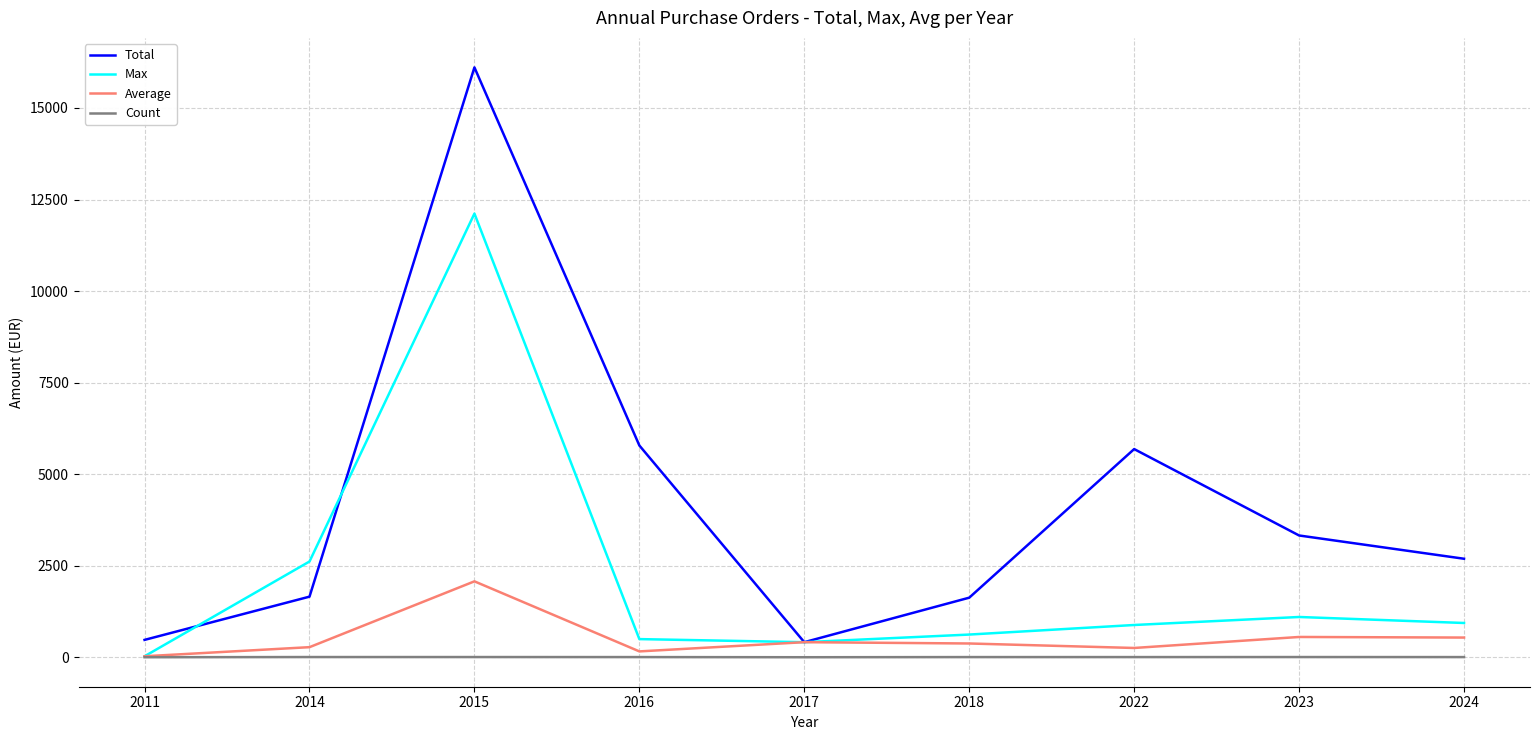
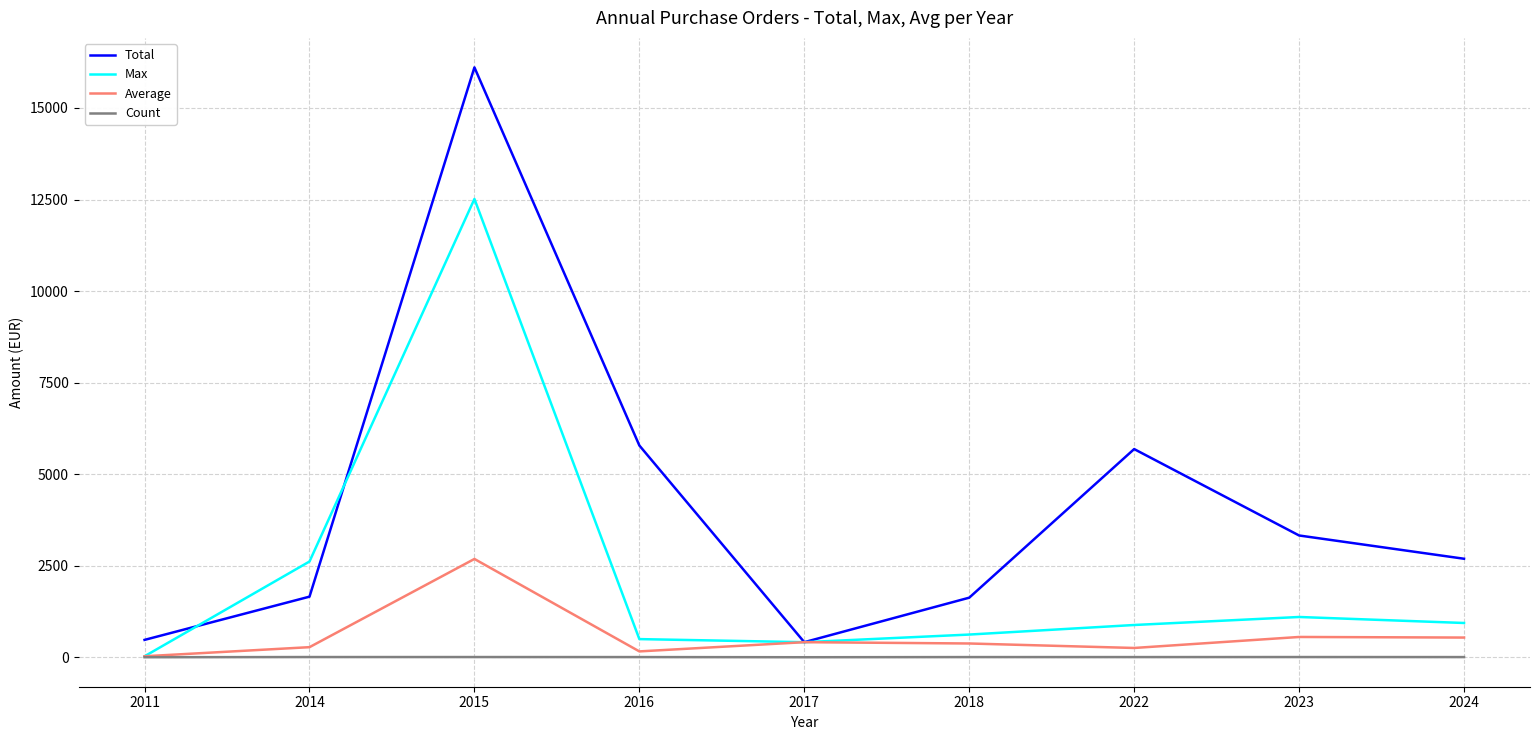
  {
    "Total": {
      "2011": 500,
      "2014": 1700,
      "2015": 16100,
      "2016": 5800,
      "2018": 1600,
      "2022": 5700,
      "2023": 3300,
      "2024": 2700
    },
    "Max": {
      "2014": 2600,
-     "2015": 12100,
+     "2015": 12500,
      "2016": 500,
      "2018": 600,
      "2022": 900,
      "2023": 1100,
      "2024": 900
    },
    "Average": {
      "2014": 300,
-     "2015": 2100,
+     "2015": 2700,
      "2016": 200,
      "2018": 400,
      "2022": 300,
      "2023": 600,
      "2024": 500
    },
    "Count": {
      "2014": 0,
      "2015": 0,
      "2016": 0,
      "2017": 0,
      "2018": 0,
      "2022": 0,
      "2023": 0,
      "2024": 0
    }
  }
